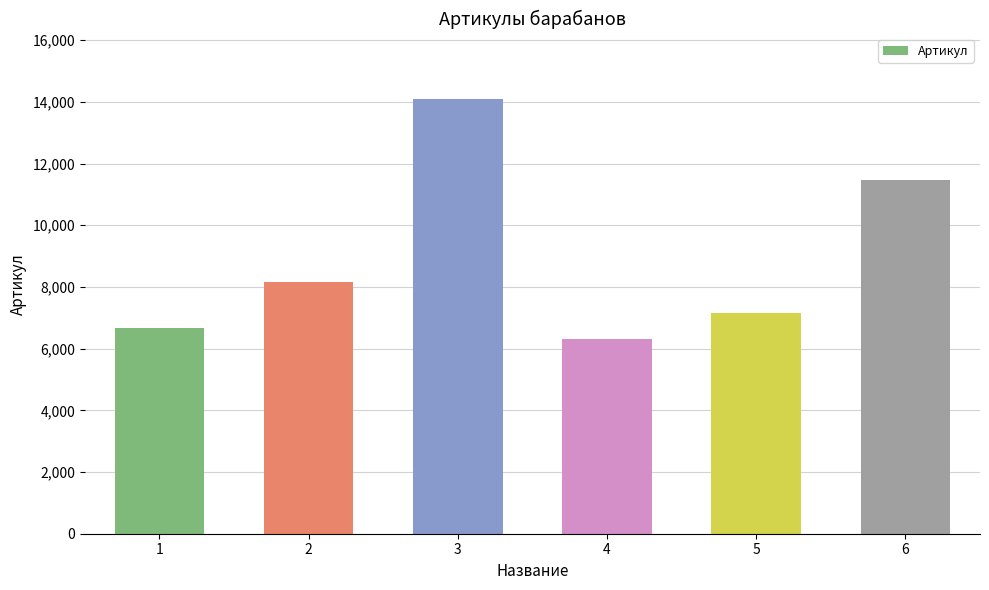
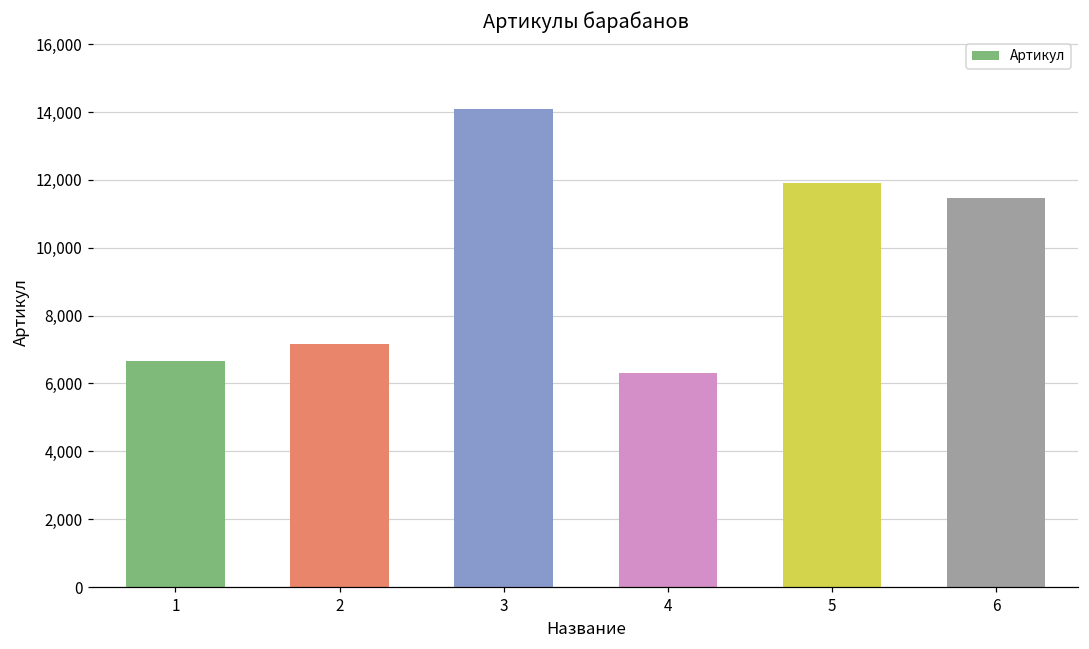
  {
    "1": "6,700",
-   "2": "8,200",
+   "2": "7,200",
    "3": "14,100",
    "4": "6,300",
-   "5": "7,200",
+   "5": "11,900",
    "6": "11,500"
  }
